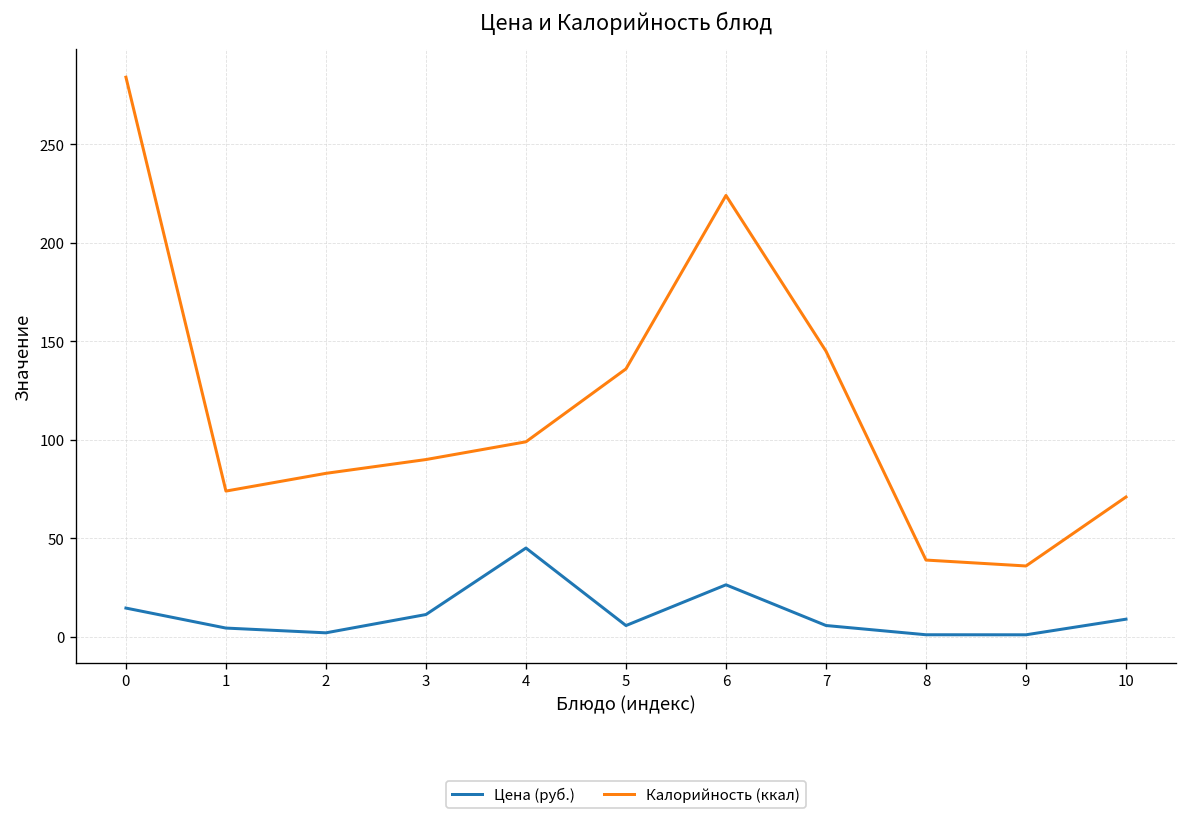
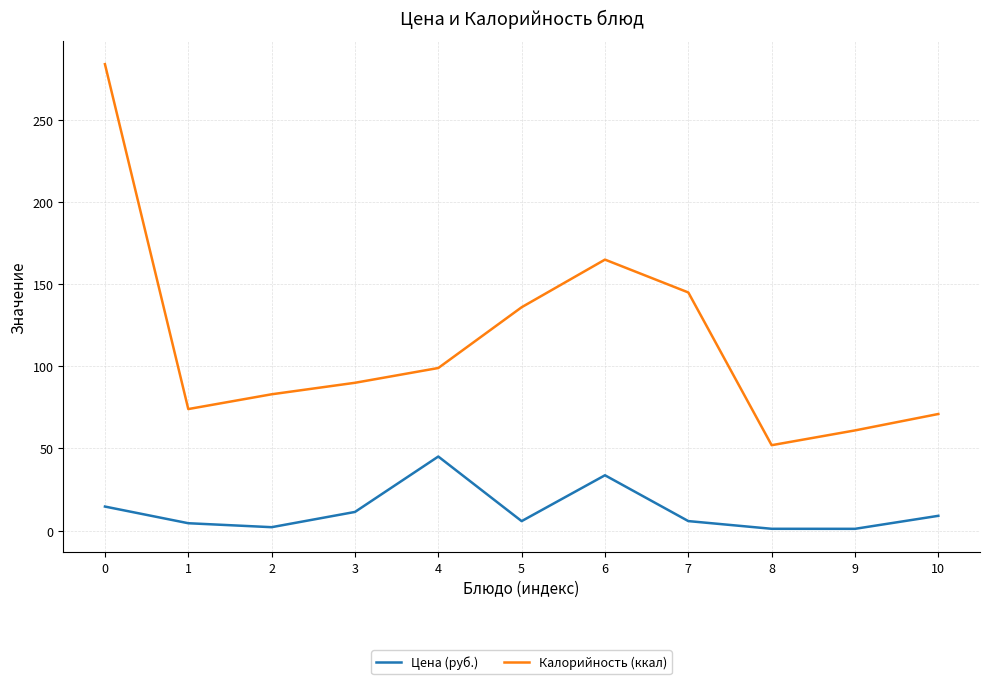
  {
    "Цена (руб.)": {
      "0": 15,
      "1": 4,
      "2": 2,
      "3": 11,
      "4": 45,
      "5": 6,
-     "6": 26,
+     "6": 34,
      "7": 6,
      "8": 1,
      "9": 1,
      "10": 9
    },
    "Калорийность (ккал)": {
      "0": 284,
      "1": 74,
      "2": 83,
      "3": 90,
      "4": 99,
      "5": 136,
-     "6": 224,
+     "6": 165,
      "7": 145,
-     "8": 39,
-     "9": 36,
+     "8": 52,
+     "9": 61,
      "10": 71
    }
  }
